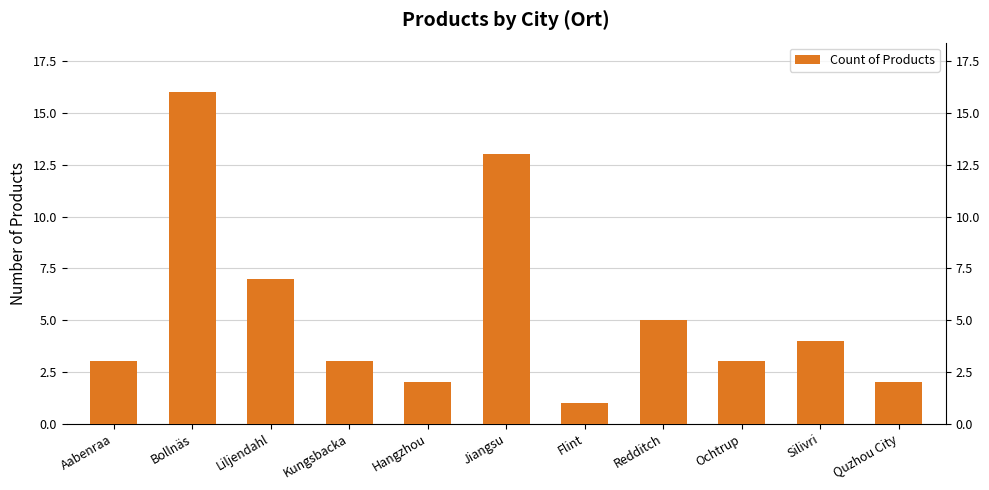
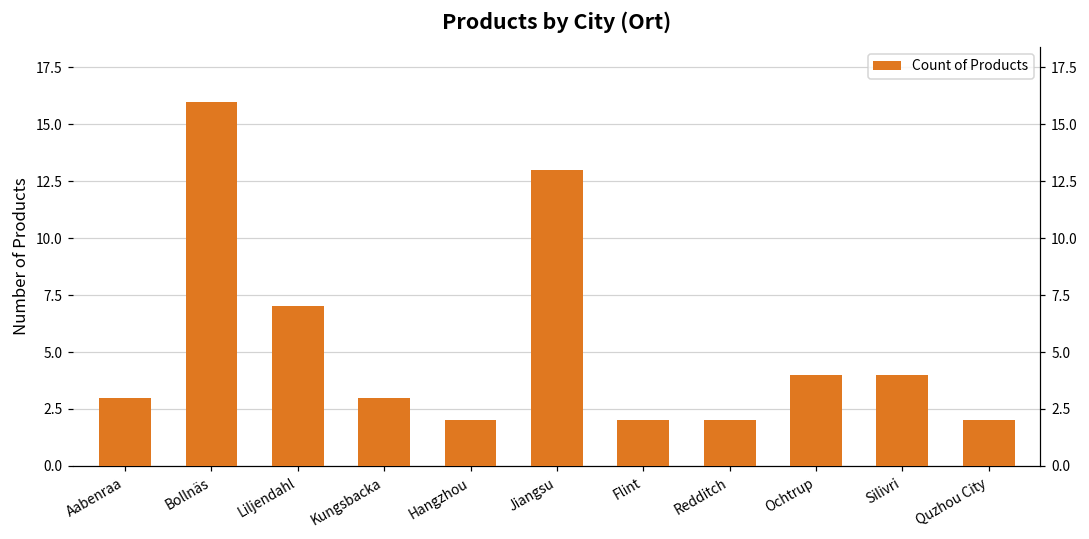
  {
    "Aabenraa": 3,
    "Bollnäs": 16,
    "Liljendahl": 7,
    "Kungsbacka": 3,
    "Hangzhou": 2,
    "Jiangsu": 13,
-   "Flint": 1,
-   "Redditch": 5,
-   "Ochtrup": 3,
+   "Flint": 2,
+   "Redditch": 2,
+   "Ochtrup": 4,
    "Silivri": 4,
    "Quzhou City": 2
  }
